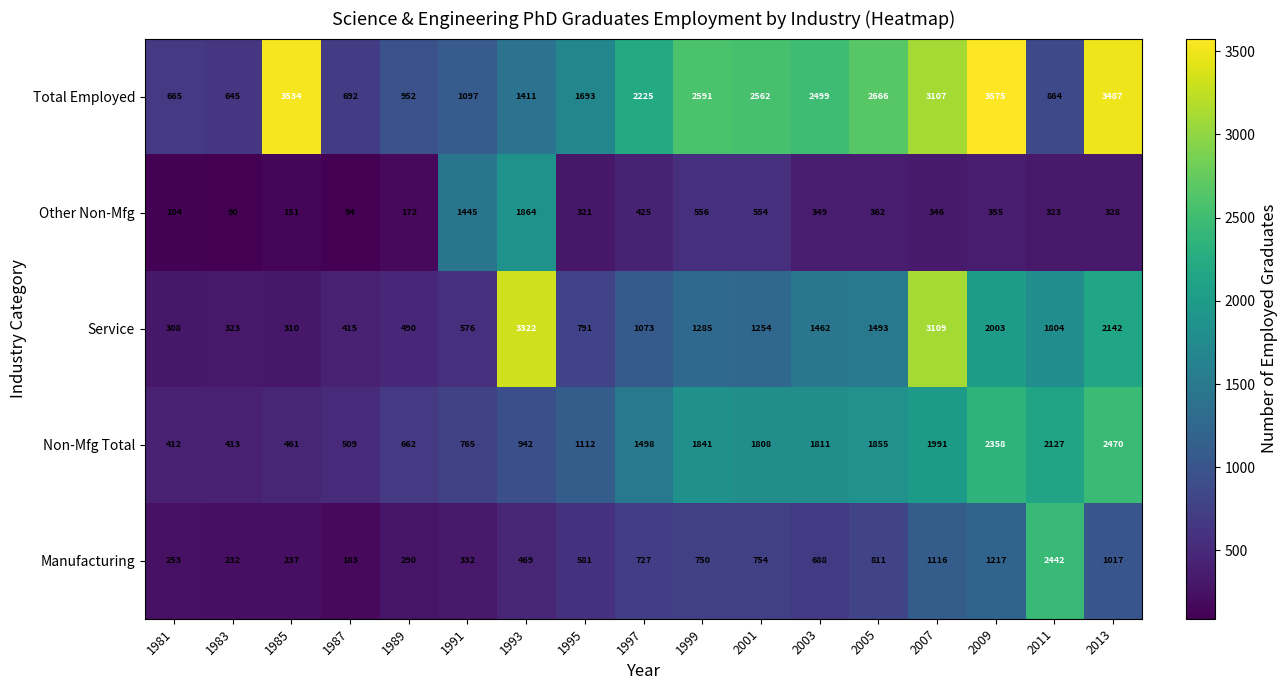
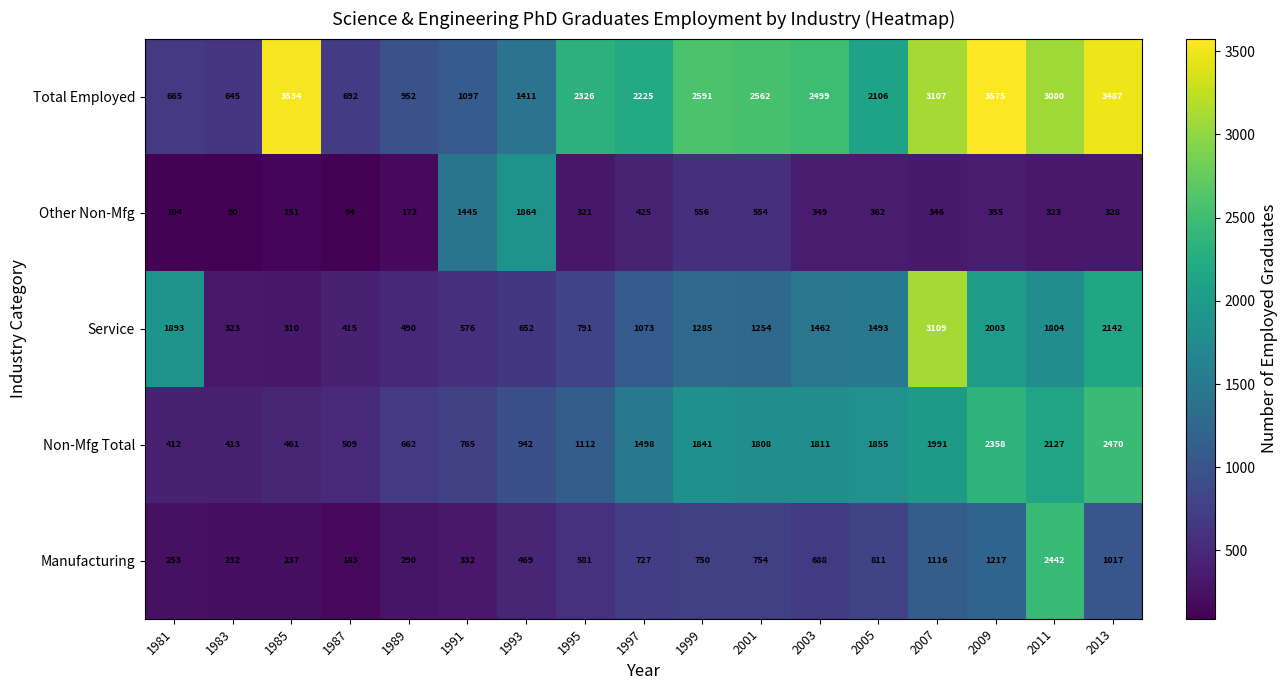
  {
    "Total Employed": {
      "1981": 665,
      "1983": 645,
      "1985": 3534,
      "1987": 692,
      "1989": 952,
      "1991": 1097,
      "1993": 1411,
-     "1995": 1693,
+     "1995": 2326,
      "1997": 2225,
      "1999": 2591,
      "2001": 2562,
      "2003": 2499,
-     "2005": 2666,
+     "2005": 2106,
      "2007": 3107,
      "2009": 3575,
-     "2011": 864,
+     "2011": 3080,
      "2013": 3487
    },
    "Other Non-Mfg": {
      "1981": 104,
      "1983": 90,
      "1985": 151,
      "1987": 94,
      "1989": 172,
      "1991": 1445,
      "1993": 1864,
      "1995": 321,
      "1997": 425,
      "1999": 556,
      "2001": 554,
      "2003": 349,
      "2005": 362,
      "2007": 346,
      "2009": 355,
      "2011": 323,
      "2013": 328
    },
    "Service": {
-     "1981": 308,
+     "1981": 1893,
      "1983": 323,
      "1985": 310,
      "1987": 415,
      "1989": 490,
      "1991": 576,
-     "1993": 3322,
+     "1993": 652,
      "1995": 791,
      "1997": 1073,
      "1999": 1285,
      "2001": 1254,
      "2003": 1462,
      "2005": 1493,
      "2007": 3109,
      "2009": 2003,
      "2011": 1804,
      "2013": 2142
    },
    "Non-Mfg Total": {
      "1981": 412,
      "1983": 413,
      "1985": 461,
      "1987": 509,
      "1989": 662,
      "1991": 765,
      "1993": 942,
      "1995": 1112,
      "1997": 1498,
      "1999": 1841,
      "2001": 1808,
      "2003": 1811,
      "2005": 1855,
      "2007": 1991,
      "2009": 2358,
      "2011": 2127,
      "2013": 2470
    },
    "Manufacturing": {
      "1981": 253,
      "1983": 232,
      "1985": 237,
      "1987": 183,
      "1989": 290,
      "1991": 332,
      "1993": 469,
      "1995": 581,
      "1997": 727,
      "1999": 750,
      "2001": 754,
      "2003": 688,
      "2005": 811,
      "2007": 1116,
      "2009": 1217,
      "2011": 2442,
      "2013": 1017
    }
  }
